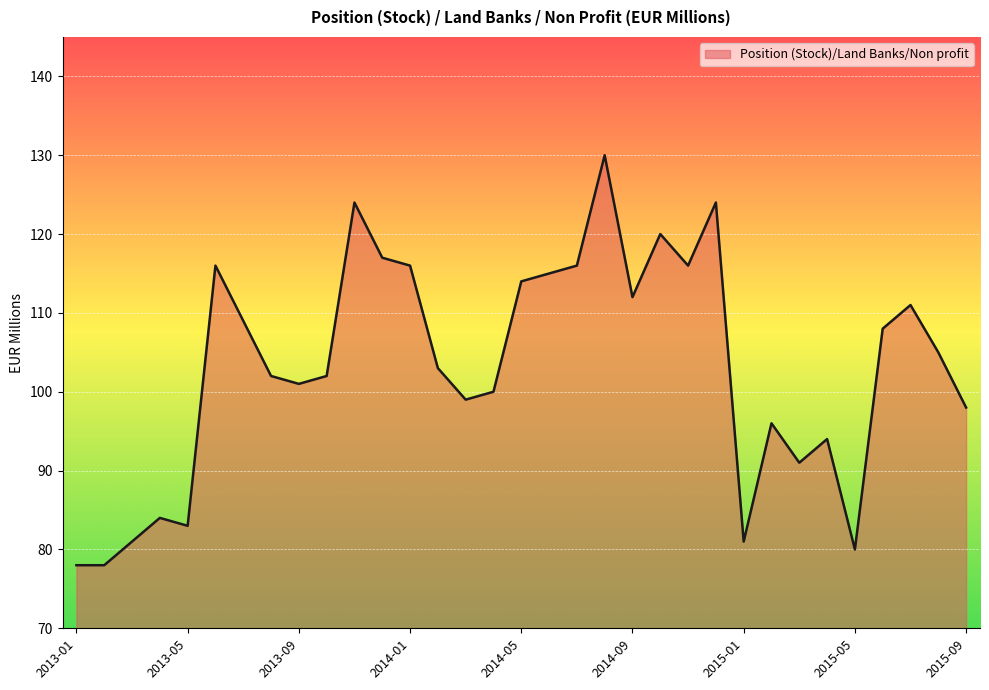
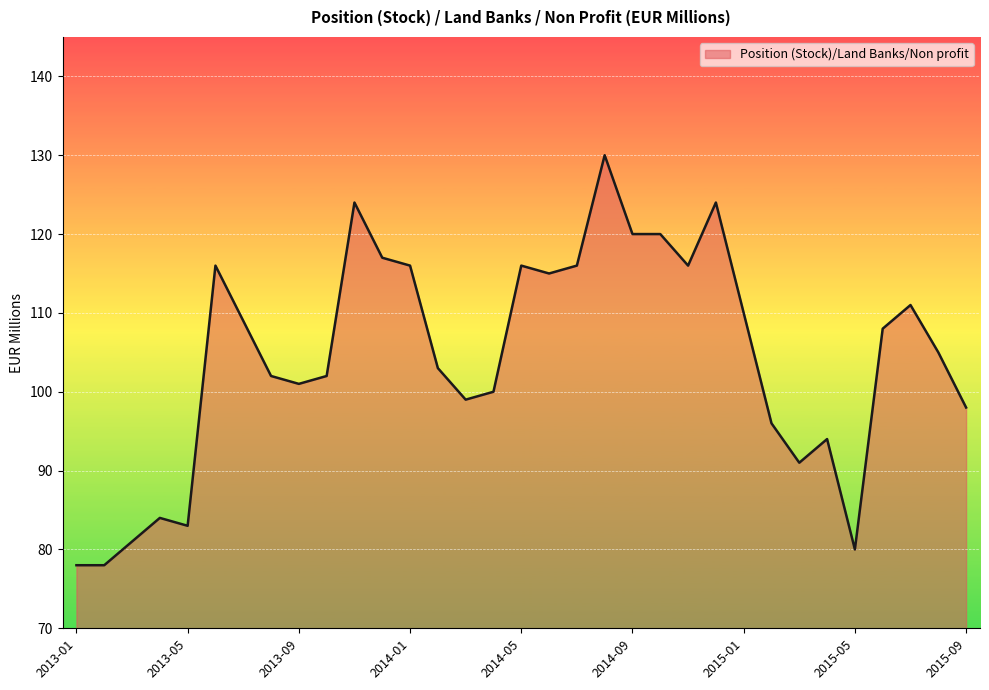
  {
    "2013-01": 78,
    "2013-05": 83,
    "2013-09": 101,
    "2014-01": 116,
-   "2014-05": 114,
-   "2014-09": 112,
-   "2015-01": 81,
+   "2014-05": 116,
+   "2014-09": 120,
+   "2015-01": 110,
    "2015-05": 80,
    "2015-09": 98
  }
